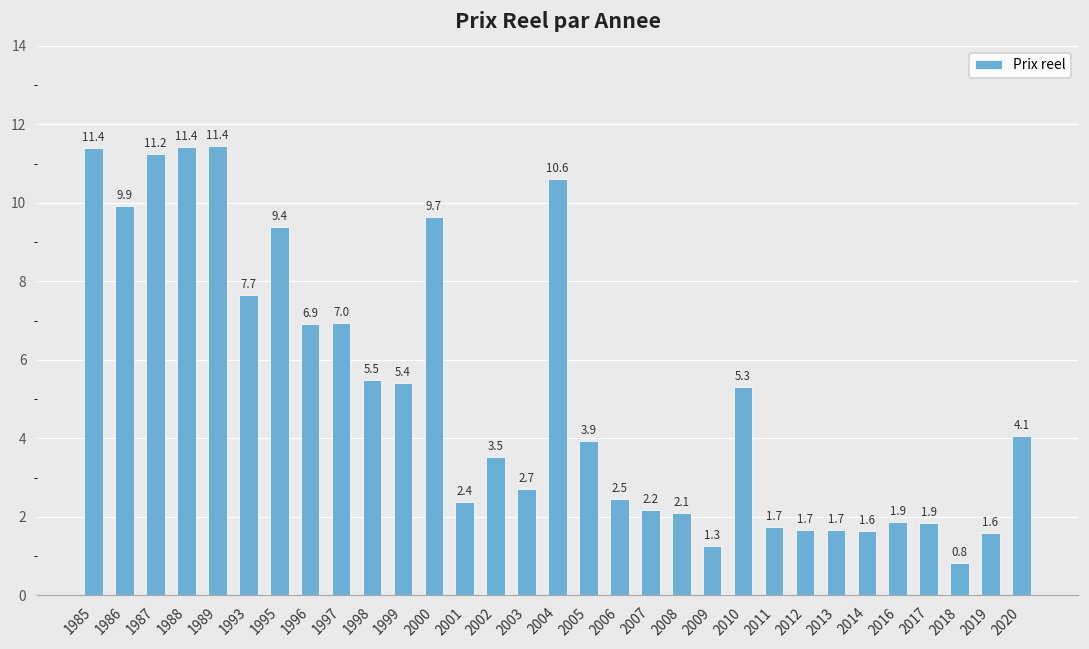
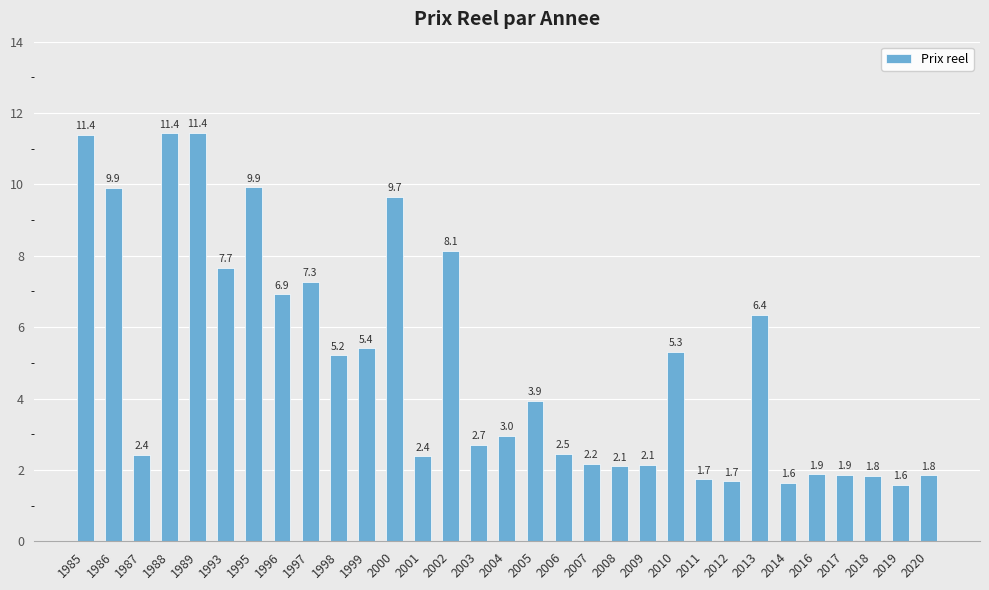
  {
    "1985": 11.4,
    "1986": 9.9,
-   "1987": 11.2,
+   "1987": 2.4,
    "1988": 11.4,
    "1989": 11.4,
    "1993": 7.7,
-   "1995": 9.4,
+   "1995": 9.9,
    "1996": 6.9,
-   "1997": 7.0,
-   "1998": 5.5,
+   "1997": 7.3,
+   "1998": 5.2,
    "1999": 5.4,
    "2000": 9.7,
    "2001": 2.4,
-   "2002": 3.5,
+   "2002": 8.1,
    "2003": 2.7,
-   "2004": 10.6,
+   "2004": 3.0,
    "2005": 3.9,
    "2006": 2.5,
    "2007": 2.2,
    "2008": 2.1,
-   "2009": 1.3,
+   "2009": 2.1,
    "2010": 5.3,
    "2011": 1.7,
    "2012": 1.7,
-   "2013": 1.7,
+   "2013": 6.4,
    "2014": 1.6,
    "2016": 1.9,
    "2017": 1.9,
-   "2018": 0.8,
+   "2018": 1.8,
    "2019": 1.6,
-   "2020": 4.1
+   "2020": 1.8
  }
